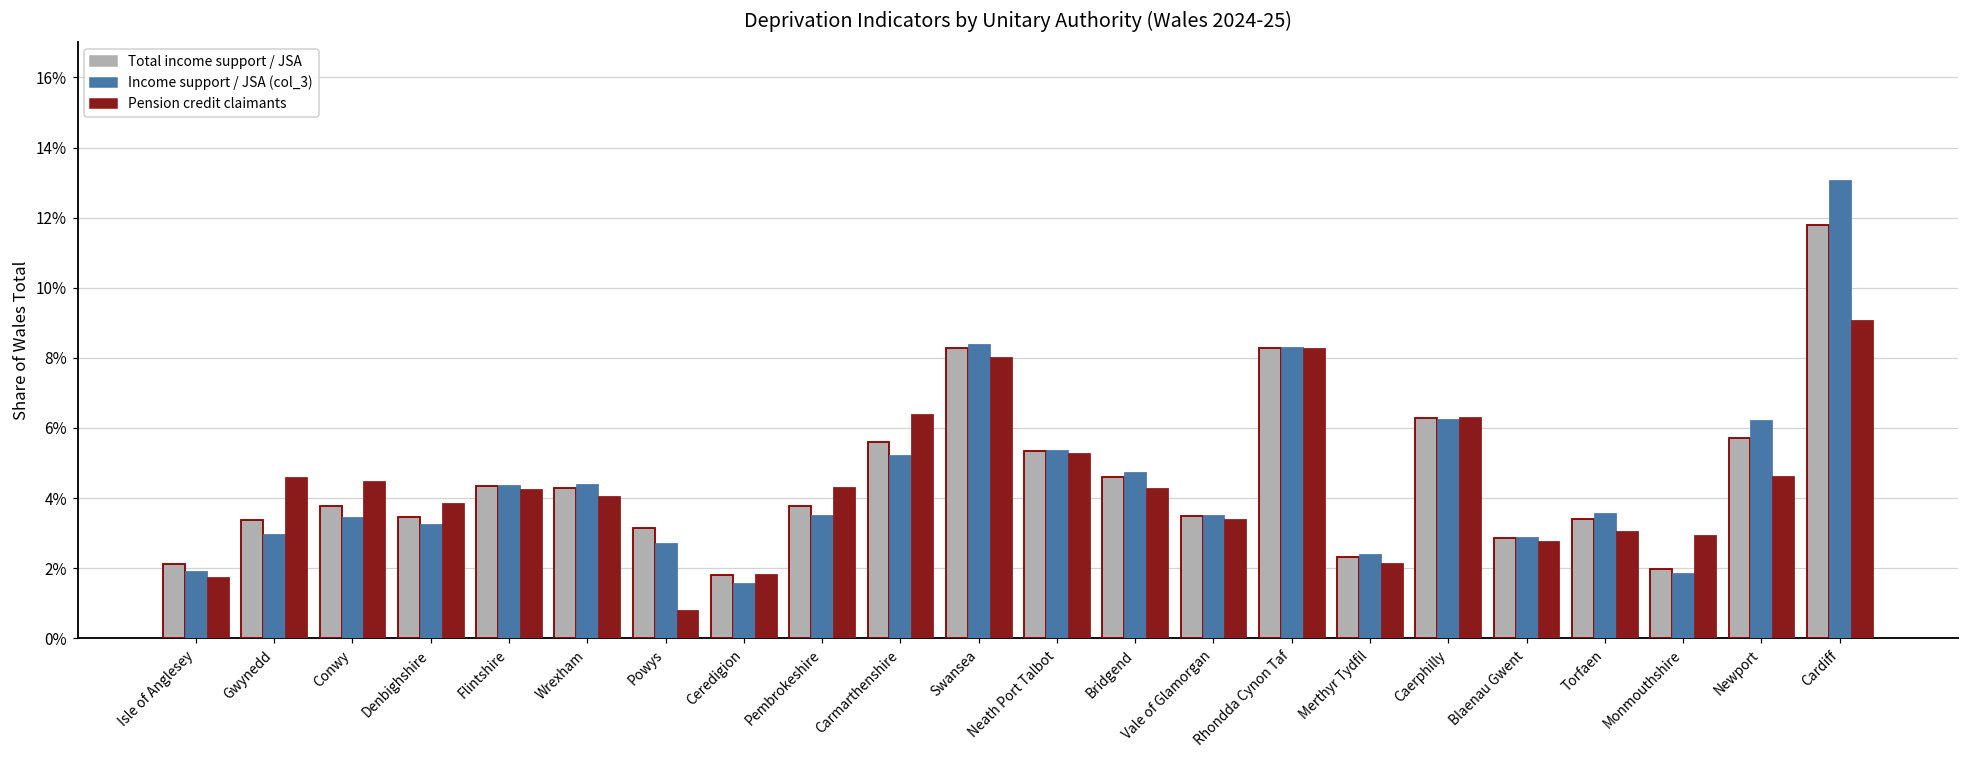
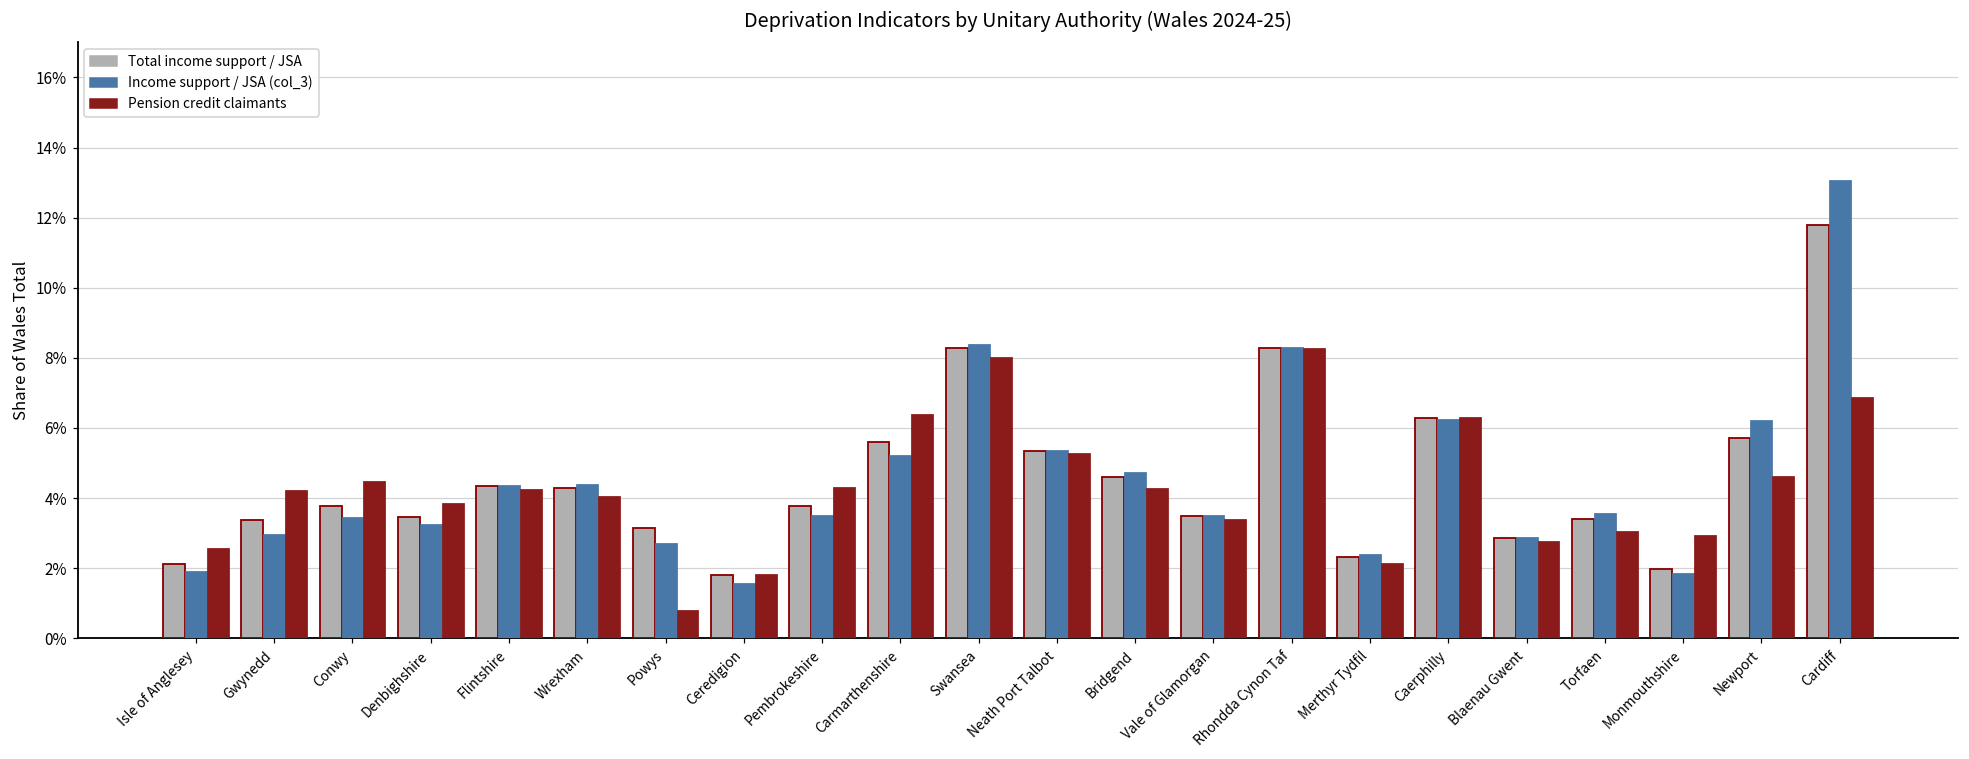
  {
    "Pension credit claimants": {
-     "Isle of Anglesey": "1.7%",
-     "Gwynedd": "4.6%",
+     "Isle of Anglesey": "2.6%",
+     "Gwynedd": "4.2%",
      "Conwy": "4.5%",
      "Denbighshire": "3.9%",
      "Flintshire": "4.3%",
      "Wrexham": "4.1%",
      "Powys": "0.8%",
      "Ceredigion": "1.8%",
      "Pembrokeshire": "4.3%",
      "Carmarthenshire": "6.4%",
      "Swansea": "8.0%",
      "Neath Port Talbot": "5.3%",
      "Bridgend": "4.3%",
      "Vale of Glamorgan": "3.4%",
      "Rhondda Cynon Taf": "8.3%",
      "Merthyr Tydfil": "2.2%",
      "Caerphilly": "6.3%",
      "Blaenau Gwent": "2.8%",
      "Torfaen": "3.1%",
      "Monmouthshire": "2.9%",
      "Newport": "4.6%",
-     "Cardiff": "9.1%"
+     "Cardiff": "6.9%"
    }
  }
